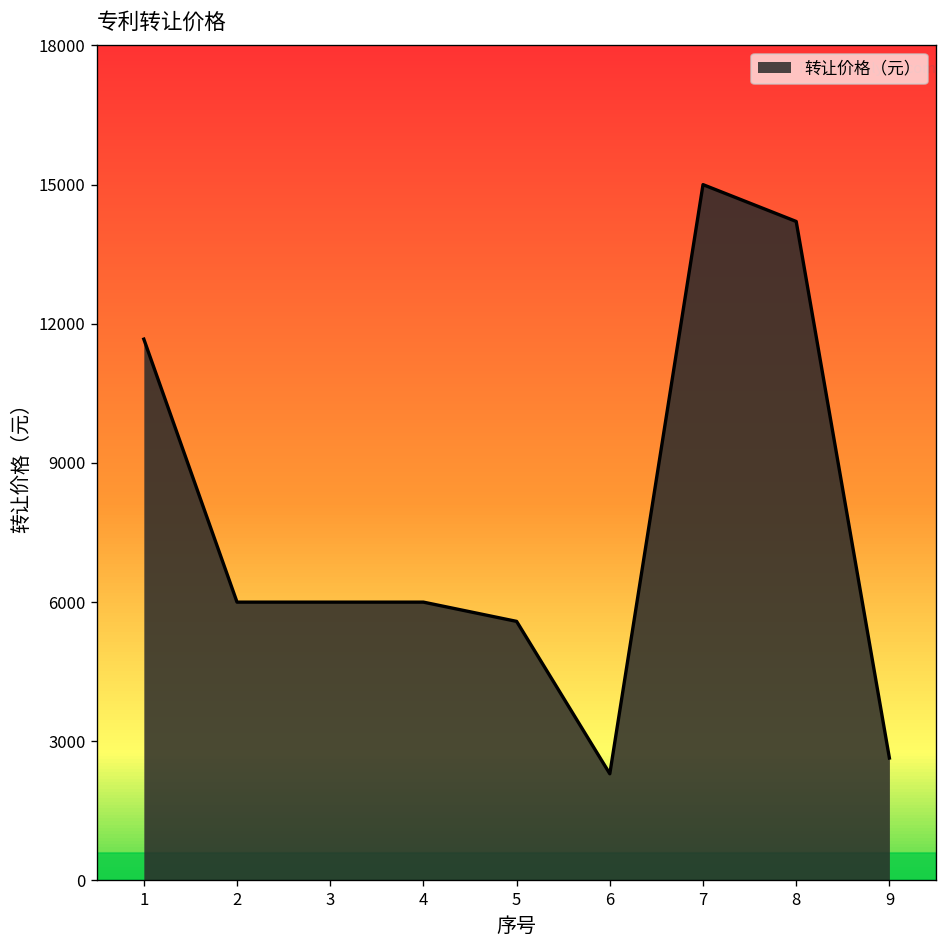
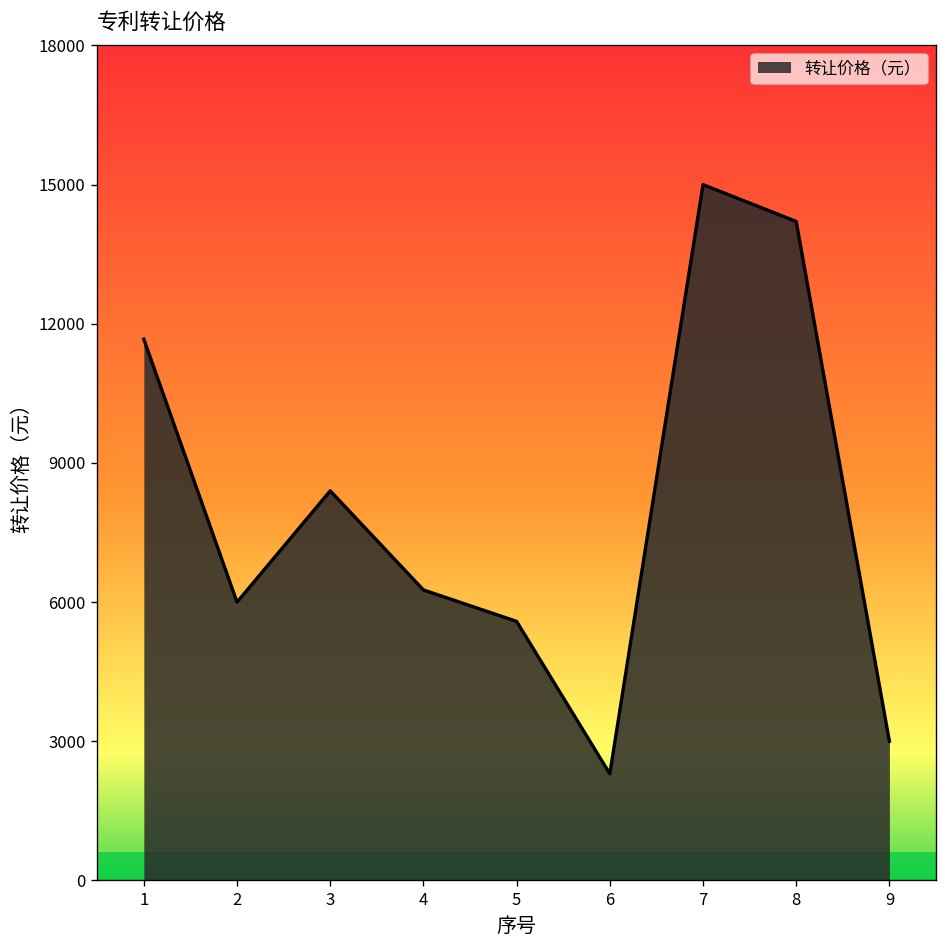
  {
    "1": 11700,
    "2": 6000,
-   "3": 6000,
-   "4": 6000,
+   "3": 8400,
+   "4": 6300,
    "5": 5600,
    "6": 2300,
    "7": 15000,
    "8": 14200,
-   "9": 2600
+   "9": 3000
  }
